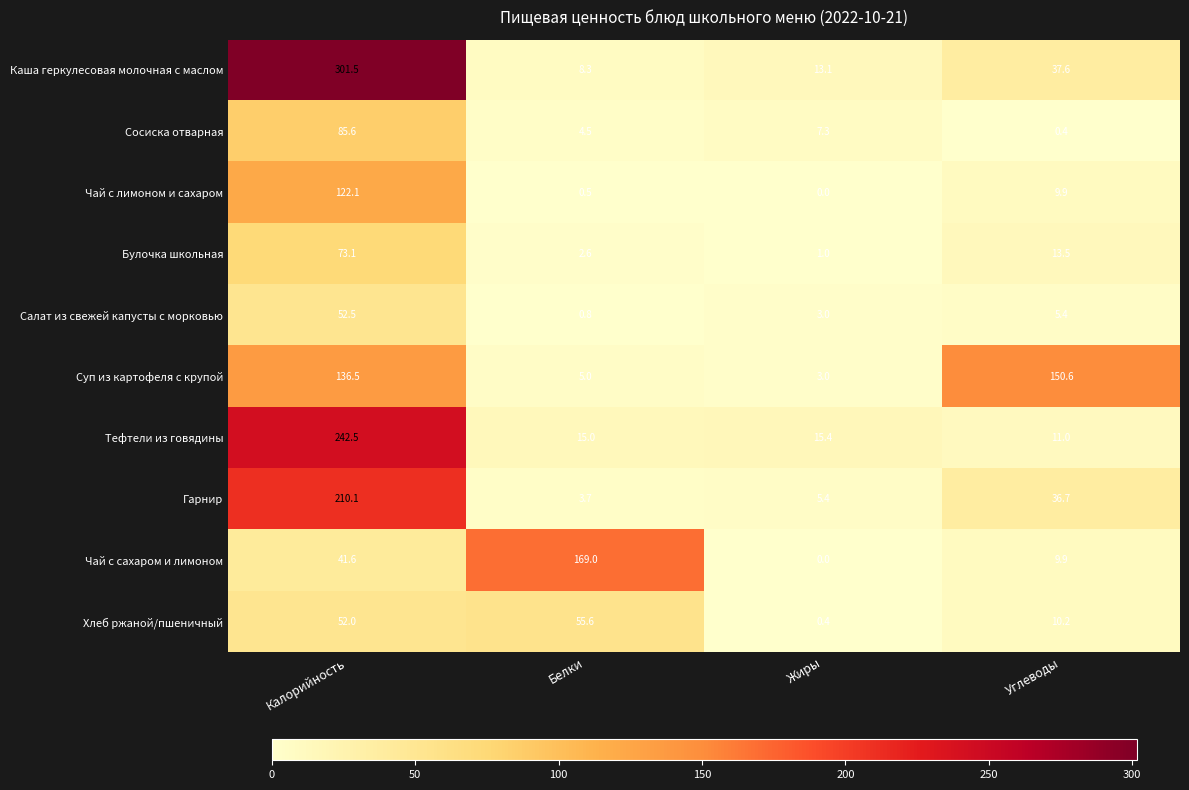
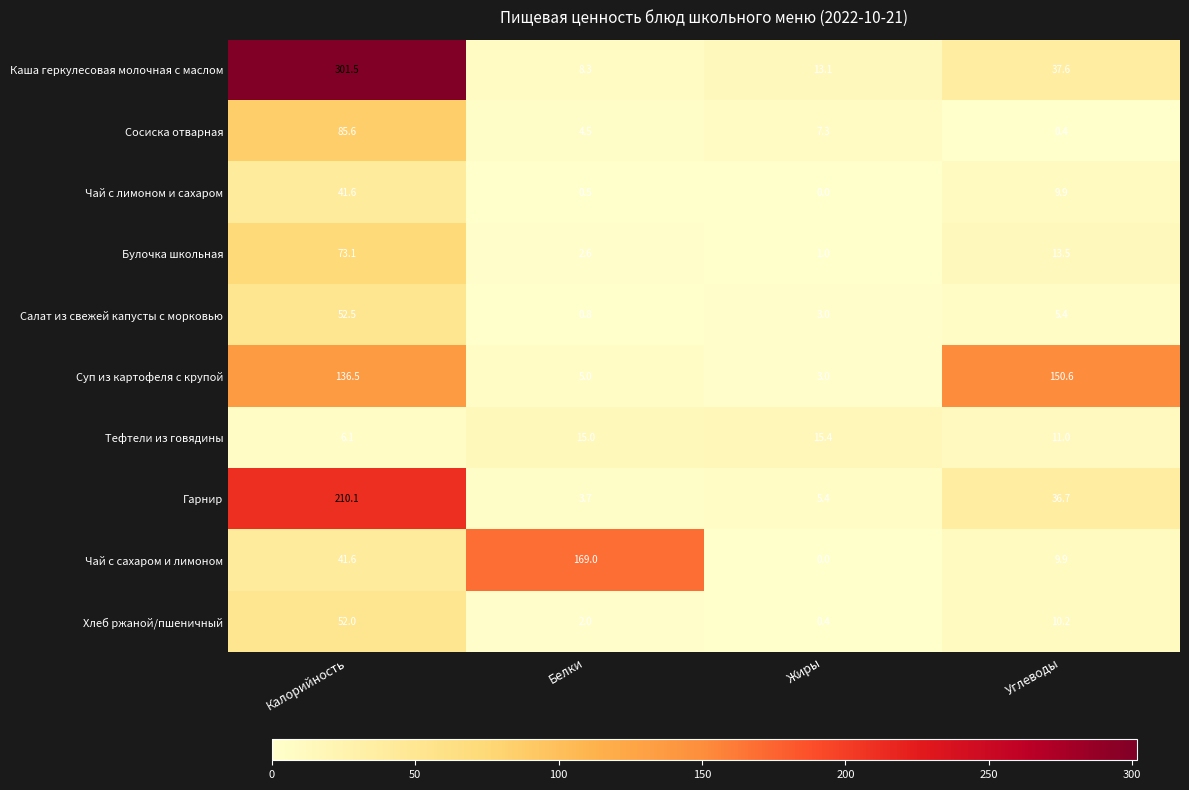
  {
    "Каша геркулесовая молочная с маслом": {
      "Калорийность": 301.5,
      "Белки": 8.3,
      "Жиры": 13.1,
      "Углеводы": 37.6
    },
    "Сосиска отварная": {
      "Калорийность": 85.6,
      "Белки": 4.5,
      "Жиры": 7.3,
      "Углеводы": 0.4
    },
    "Чай с лимоном и сахаром": {
-     "Калорийность": 122.1,
+     "Калорийность": 41.6,
      "Белки": 0.5,
      "Жиры": 0.0,
      "Углеводы": 9.9
    },
    "Булочка школьная": {
      "Калорийность": 73.1,
      "Белки": 2.6,
      "Жиры": 1.0,
      "Углеводы": 13.5
    },
    "Салат из свежей капусты с морковью": {
      "Калорийность": 52.5,
      "Белки": 0.8,
      "Жиры": 3.0,
      "Углеводы": 5.4
    },
    "Суп из картофеля с крупой": {
      "Калорийность": 136.5,
      "Белки": 5.0,
      "Жиры": 3.0,
      "Углеводы": 150.6
    },
    "Тефтели из говядины": {
-     "Калорийность": 242.5,
+     "Калорийность": 6.1,
      "Белки": 15.0,
      "Жиры": 15.4,
      "Углеводы": 11.0
    },
    "Гарнир": {
      "Калорийность": 210.1,
      "Белки": 3.7,
      "Жиры": 5.4,
      "Углеводы": 36.7
    },
    "Чай с сахаром и лимоном": {
      "Калорийность": 41.6,
      "Белки": 169.0,
      "Жиры": 0.0,
      "Углеводы": 9.9
    },
    "Хлеб ржаной/пшеничный": {
      "Калорийность": 52.0,
-     "Белки": 55.6,
+     "Белки": 2.0,
      "Жиры": 0.4,
      "Углеводы": 10.2
    }
  }
